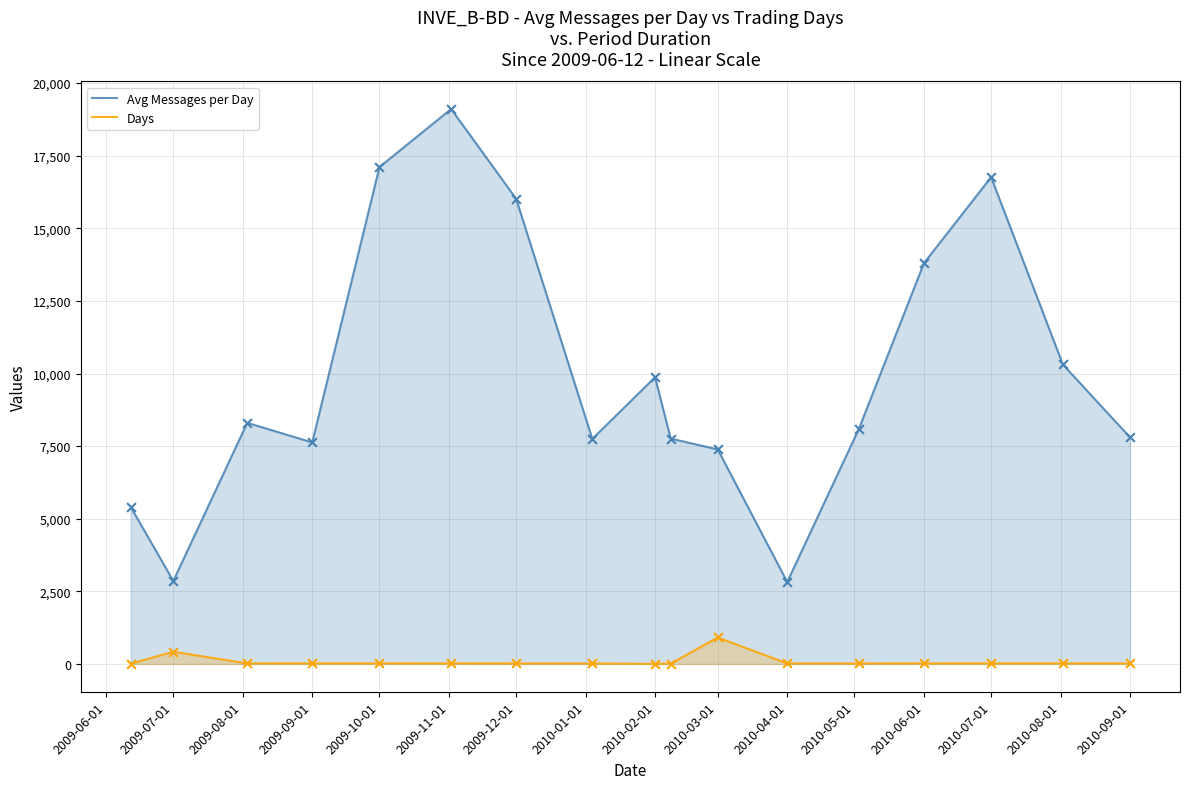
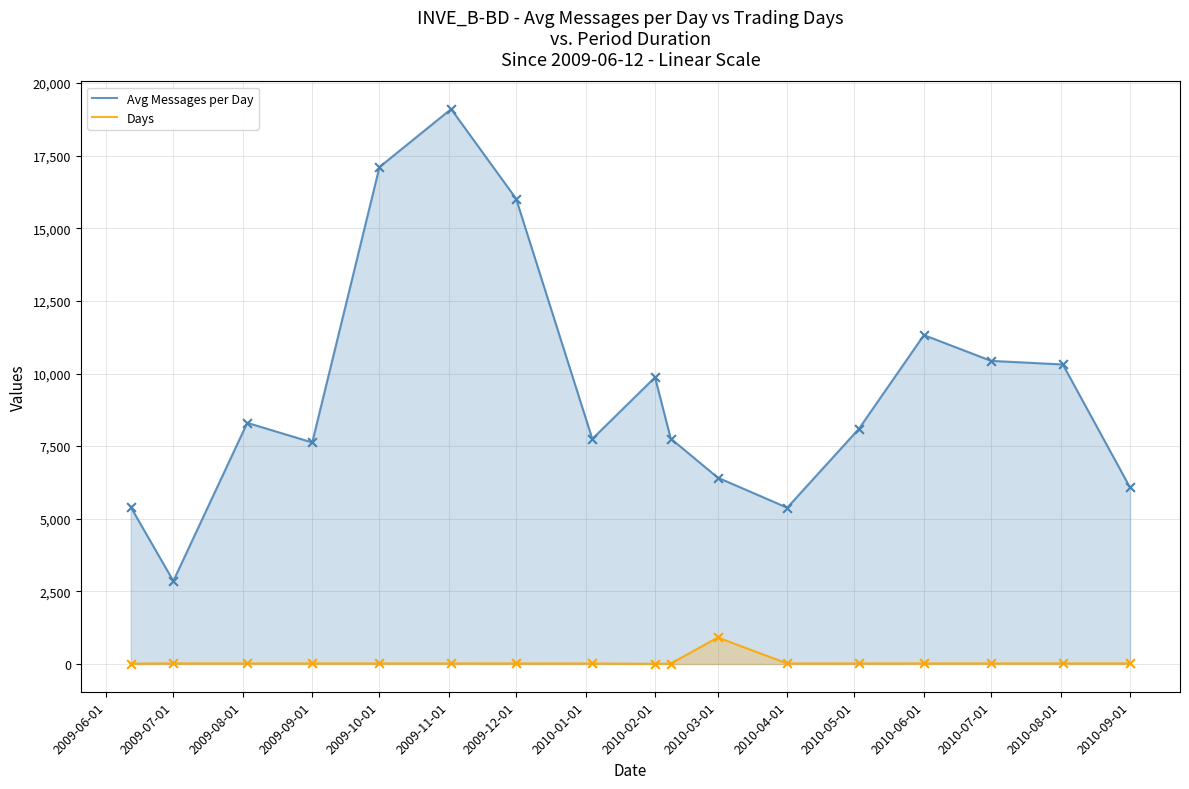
  {
    "Avg Messages per Day": {
      "2009-07-01": "2,900",
      "2009-09-01": "7,600",
      "2009-10-01": "17,100",
      "2009-12-01": "16,000",
      "2010-02-01": "9,900",
-     "2010-03-01": "7,400",
-     "2010-04-01": "2,800",
-     "2010-06-01": "13,800",
-     "2010-07-01": "16,800",
-     "2010-09-01": "7,800"
+     "2010-03-01": "6,400",
+     "2010-04-01": "5,400",
+     "2010-06-01": "11,300",
+     "2010-07-01": "10,400",
+     "2010-09-01": "6,100"
    },
    "Days": {
-     "2009-07-01": "400",
+     "2009-07-01": "0",
      "2009-09-01": "0",
      "2009-10-01": "0",
      "2009-12-01": "0",
      "2010-02-01": "0",
      "2010-03-01": "900",
      "2010-04-01": "0",
      "2010-06-01": "0",
      "2010-07-01": "0",
      "2010-09-01": "0"
    }
  }
